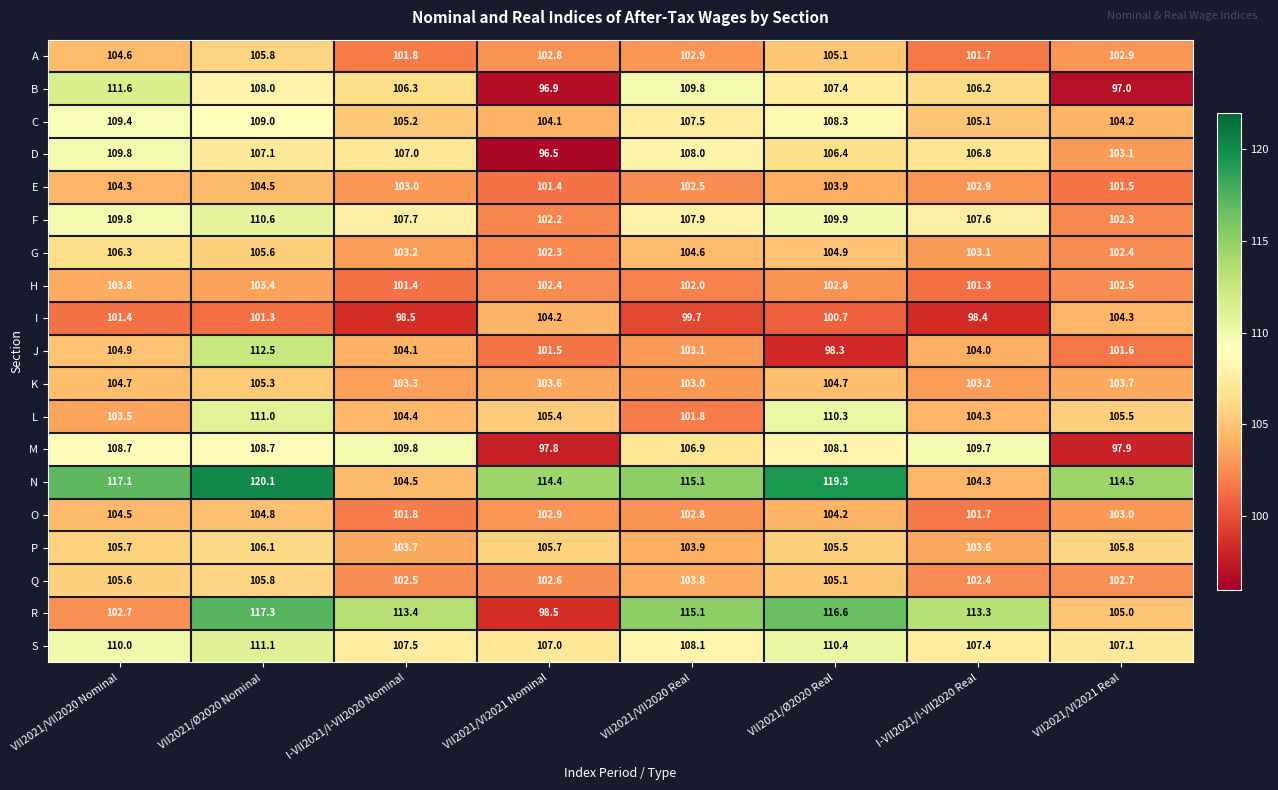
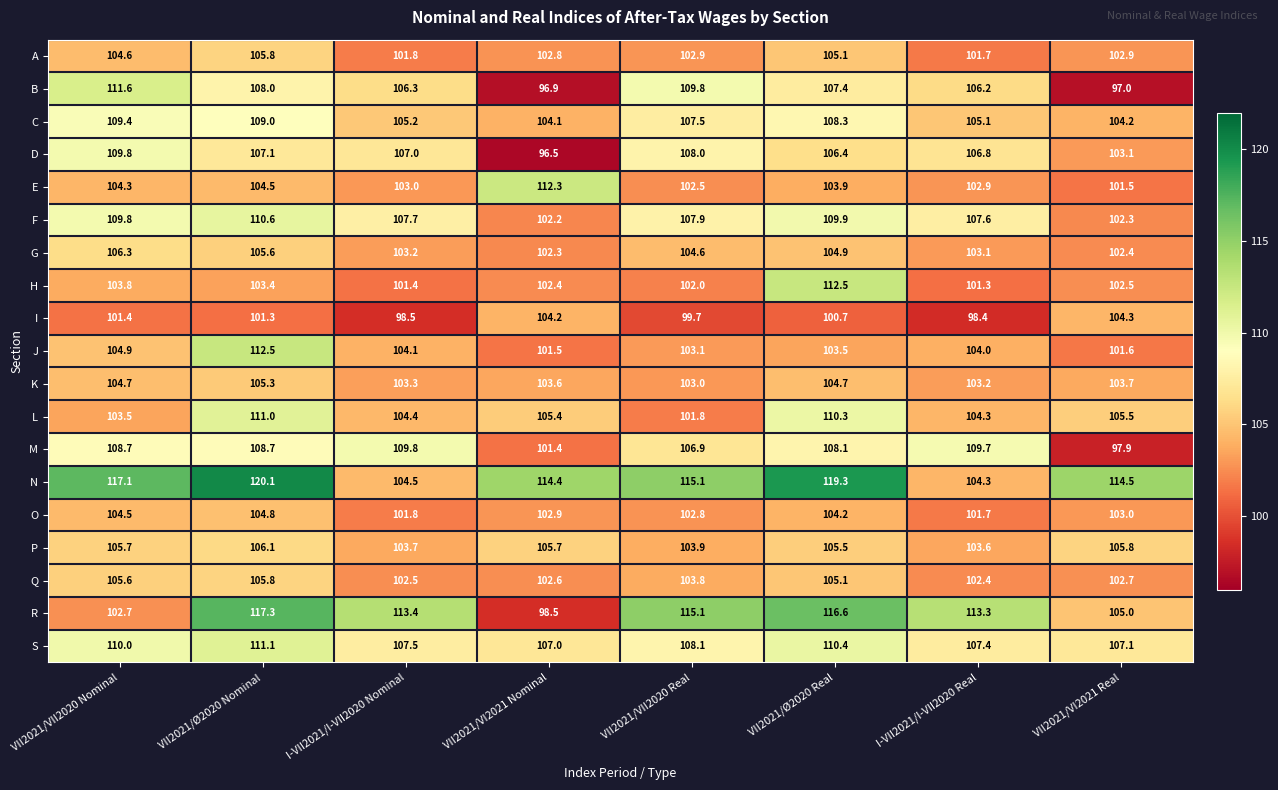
  {
    "A": {
      "VII2021/VII2020 Nominal": 104.6,
      "VII2021/Ø2020 Nominal": 105.8,
      "I-VII2021/I-VII2020 Nominal": 101.8,
      "VII2021/VI2021 Nominal": 102.8,
      "VII2021/VII2020 Real": 102.9,
      "VII2021/Ø2020 Real": 105.1,
      "I-VII2021/I-VII2020 Real": 101.7,
      "VII2021/VI2021 Real": 102.9
    },
    "B": {
      "VII2021/VII2020 Nominal": 111.6,
      "VII2021/Ø2020 Nominal": 108.0,
      "I-VII2021/I-VII2020 Nominal": 106.3,
      "VII2021/VI2021 Nominal": 96.9,
      "VII2021/VII2020 Real": 109.8,
      "VII2021/Ø2020 Real": 107.4,
      "I-VII2021/I-VII2020 Real": 106.2,
      "VII2021/VI2021 Real": 97.0
    },
    "C": {
      "VII2021/VII2020 Nominal": 109.4,
      "VII2021/Ø2020 Nominal": 109.0,
      "I-VII2021/I-VII2020 Nominal": 105.2,
      "VII2021/VI2021 Nominal": 104.1,
      "VII2021/VII2020 Real": 107.5,
      "VII2021/Ø2020 Real": 108.3,
      "I-VII2021/I-VII2020 Real": 105.1,
      "VII2021/VI2021 Real": 104.2
    },
    "D": {
      "VII2021/VII2020 Nominal": 109.8,
      "VII2021/Ø2020 Nominal": 107.1,
      "I-VII2021/I-VII2020 Nominal": 107.0,
      "VII2021/VI2021 Nominal": 96.5,
      "VII2021/VII2020 Real": 108.0,
      "VII2021/Ø2020 Real": 106.4,
      "I-VII2021/I-VII2020 Real": 106.8,
      "VII2021/VI2021 Real": 103.1
    },
    "E": {
      "VII2021/VII2020 Nominal": 104.3,
      "VII2021/Ø2020 Nominal": 104.5,
      "I-VII2021/I-VII2020 Nominal": 103.0,
-     "VII2021/VI2021 Nominal": 101.4,
+     "VII2021/VI2021 Nominal": 112.3,
      "VII2021/VII2020 Real": 102.5,
      "VII2021/Ø2020 Real": 103.9,
      "I-VII2021/I-VII2020 Real": 102.9,
      "VII2021/VI2021 Real": 101.5
    },
    "F": {
      "VII2021/VII2020 Nominal": 109.8,
      "VII2021/Ø2020 Nominal": 110.6,
      "I-VII2021/I-VII2020 Nominal": 107.7,
      "VII2021/VI2021 Nominal": 102.2,
      "VII2021/VII2020 Real": 107.9,
      "VII2021/Ø2020 Real": 109.9,
      "I-VII2021/I-VII2020 Real": 107.6,
      "VII2021/VI2021 Real": 102.3
    },
    "G": {
      "VII2021/VII2020 Nominal": 106.3,
      "VII2021/Ø2020 Nominal": 105.6,
      "I-VII2021/I-VII2020 Nominal": 103.2,
      "VII2021/VI2021 Nominal": 102.3,
      "VII2021/VII2020 Real": 104.6,
      "VII2021/Ø2020 Real": 104.9,
      "I-VII2021/I-VII2020 Real": 103.1,
      "VII2021/VI2021 Real": 102.4
    },
    "H": {
      "VII2021/VII2020 Nominal": 103.8,
      "VII2021/Ø2020 Nominal": 103.4,
      "I-VII2021/I-VII2020 Nominal": 101.4,
      "VII2021/VI2021 Nominal": 102.4,
      "VII2021/VII2020 Real": 102.0,
-     "VII2021/Ø2020 Real": 102.8,
+     "VII2021/Ø2020 Real": 112.5,
      "I-VII2021/I-VII2020 Real": 101.3,
      "VII2021/VI2021 Real": 102.5
    },
    "I": {
      "VII2021/VII2020 Nominal": 101.4,
      "VII2021/Ø2020 Nominal": 101.3,
      "I-VII2021/I-VII2020 Nominal": 98.5,
      "VII2021/VI2021 Nominal": 104.2,
      "VII2021/VII2020 Real": 99.7,
      "VII2021/Ø2020 Real": 100.7,
      "I-VII2021/I-VII2020 Real": 98.4,
      "VII2021/VI2021 Real": 104.3
    },
    "J": {
      "VII2021/VII2020 Nominal": 104.9,
      "VII2021/Ø2020 Nominal": 112.5,
      "I-VII2021/I-VII2020 Nominal": 104.1,
      "VII2021/VI2021 Nominal": 101.5,
      "VII2021/VII2020 Real": 103.1,
-     "VII2021/Ø2020 Real": 98.3,
+     "VII2021/Ø2020 Real": 103.5,
      "I-VII2021/I-VII2020 Real": 104.0,
      "VII2021/VI2021 Real": 101.6
    },
    "K": {
      "VII2021/VII2020 Nominal": 104.7,
      "VII2021/Ø2020 Nominal": 105.3,
      "I-VII2021/I-VII2020 Nominal": 103.3,
      "VII2021/VI2021 Nominal": 103.6,
      "VII2021/VII2020 Real": 103.0,
      "VII2021/Ø2020 Real": 104.7,
      "I-VII2021/I-VII2020 Real": 103.2,
      "VII2021/VI2021 Real": 103.7
    },
    "L": {
      "VII2021/VII2020 Nominal": 103.5,
      "VII2021/Ø2020 Nominal": 111.0,
      "I-VII2021/I-VII2020 Nominal": 104.4,
      "VII2021/VI2021 Nominal": 105.4,
      "VII2021/VII2020 Real": 101.8,
      "VII2021/Ø2020 Real": 110.3,
      "I-VII2021/I-VII2020 Real": 104.3,
      "VII2021/VI2021 Real": 105.5
    },
    "M": {
      "VII2021/VII2020 Nominal": 108.7,
      "VII2021/Ø2020 Nominal": 108.7,
      "I-VII2021/I-VII2020 Nominal": 109.8,
-     "VII2021/VI2021 Nominal": 97.8,
+     "VII2021/VI2021 Nominal": 101.4,
      "VII2021/VII2020 Real": 106.9,
      "VII2021/Ø2020 Real": 108.1,
      "I-VII2021/I-VII2020 Real": 109.7,
      "VII2021/VI2021 Real": 97.9
    },
    "N": {
      "VII2021/VII2020 Nominal": 117.1,
      "VII2021/Ø2020 Nominal": 120.1,
      "I-VII2021/I-VII2020 Nominal": 104.5,
      "VII2021/VI2021 Nominal": 114.4,
      "VII2021/VII2020 Real": 115.1,
      "VII2021/Ø2020 Real": 119.3,
      "I-VII2021/I-VII2020 Real": 104.3,
      "VII2021/VI2021 Real": 114.5
    },
    "O": {
      "VII2021/VII2020 Nominal": 104.5,
      "VII2021/Ø2020 Nominal": 104.8,
      "I-VII2021/I-VII2020 Nominal": 101.8,
      "VII2021/VI2021 Nominal": 102.9,
      "VII2021/VII2020 Real": 102.8,
      "VII2021/Ø2020 Real": 104.2,
      "I-VII2021/I-VII2020 Real": 101.7,
      "VII2021/VI2021 Real": 103.0
    },
    "P": {
      "VII2021/VII2020 Nominal": 105.7,
      "VII2021/Ø2020 Nominal": 106.1,
      "I-VII2021/I-VII2020 Nominal": 103.7,
      "VII2021/VI2021 Nominal": 105.7,
      "VII2021/VII2020 Real": 103.9,
      "VII2021/Ø2020 Real": 105.5,
      "I-VII2021/I-VII2020 Real": 103.6,
      "VII2021/VI2021 Real": 105.8
    },
    "Q": {
      "VII2021/VII2020 Nominal": 105.6,
      "VII2021/Ø2020 Nominal": 105.8,
      "I-VII2021/I-VII2020 Nominal": 102.5,
      "VII2021/VI2021 Nominal": 102.6,
      "VII2021/VII2020 Real": 103.8,
      "VII2021/Ø2020 Real": 105.1,
      "I-VII2021/I-VII2020 Real": 102.4,
      "VII2021/VI2021 Real": 102.7
    },
    "R": {
      "VII2021/VII2020 Nominal": 102.7,
      "VII2021/Ø2020 Nominal": 117.3,
      "I-VII2021/I-VII2020 Nominal": 113.4,
      "VII2021/VI2021 Nominal": 98.5,
      "VII2021/VII2020 Real": 115.1,
      "VII2021/Ø2020 Real": 116.6,
      "I-VII2021/I-VII2020 Real": 113.3,
      "VII2021/VI2021 Real": 105.0
    },
    "S": {
      "VII2021/VII2020 Nominal": 110.0,
      "VII2021/Ø2020 Nominal": 111.1,
      "I-VII2021/I-VII2020 Nominal": 107.5,
      "VII2021/VI2021 Nominal": 107.0,
      "VII2021/VII2020 Real": 108.1,
      "VII2021/Ø2020 Real": 110.4,
      "I-VII2021/I-VII2020 Real": 107.4,
      "VII2021/VI2021 Real": 107.1
    }
  }
